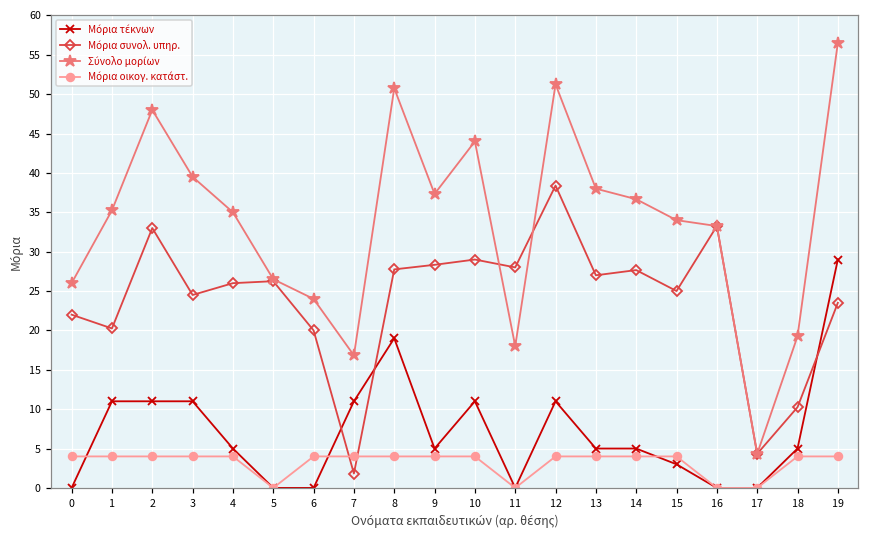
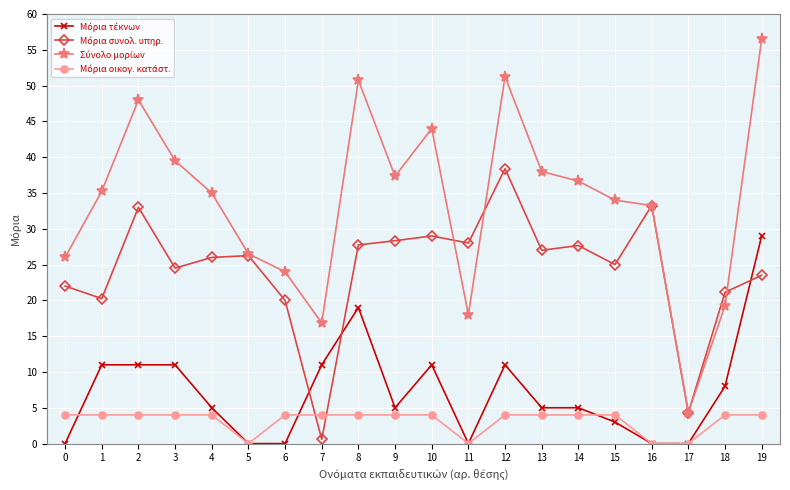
  {
    "Μόρια τέκνων": {
      "0": 0,
      "1": 11,
      "2": 11,
      "3": 11,
      "4": 5,
      "6": 0,
      "7": 11,
      "8": 19,
      "9": 5,
      "10": 11,
      "12": 11,
      "13": 5,
      "14": 5,
      "15": 3,
-     "18": 5,
+     "18": 8,
      "19": 29
    },
    "Μόρια συνολ. υπηρ.": {
      "0": 22,
      "1": 20,
      "2": 33,
      "3": 25,
      "4": 26,
      "6": 20,
-     "7": 2,
+     "7": 1,
      "8": 28,
      "9": 28,
      "10": 29,
      "11": 28,
      "12": 38,
      "13": 27,
      "14": 28,
      "15": 25,
-     "18": 10,
+     "18": 21,
      "19": 24
    }
  }
